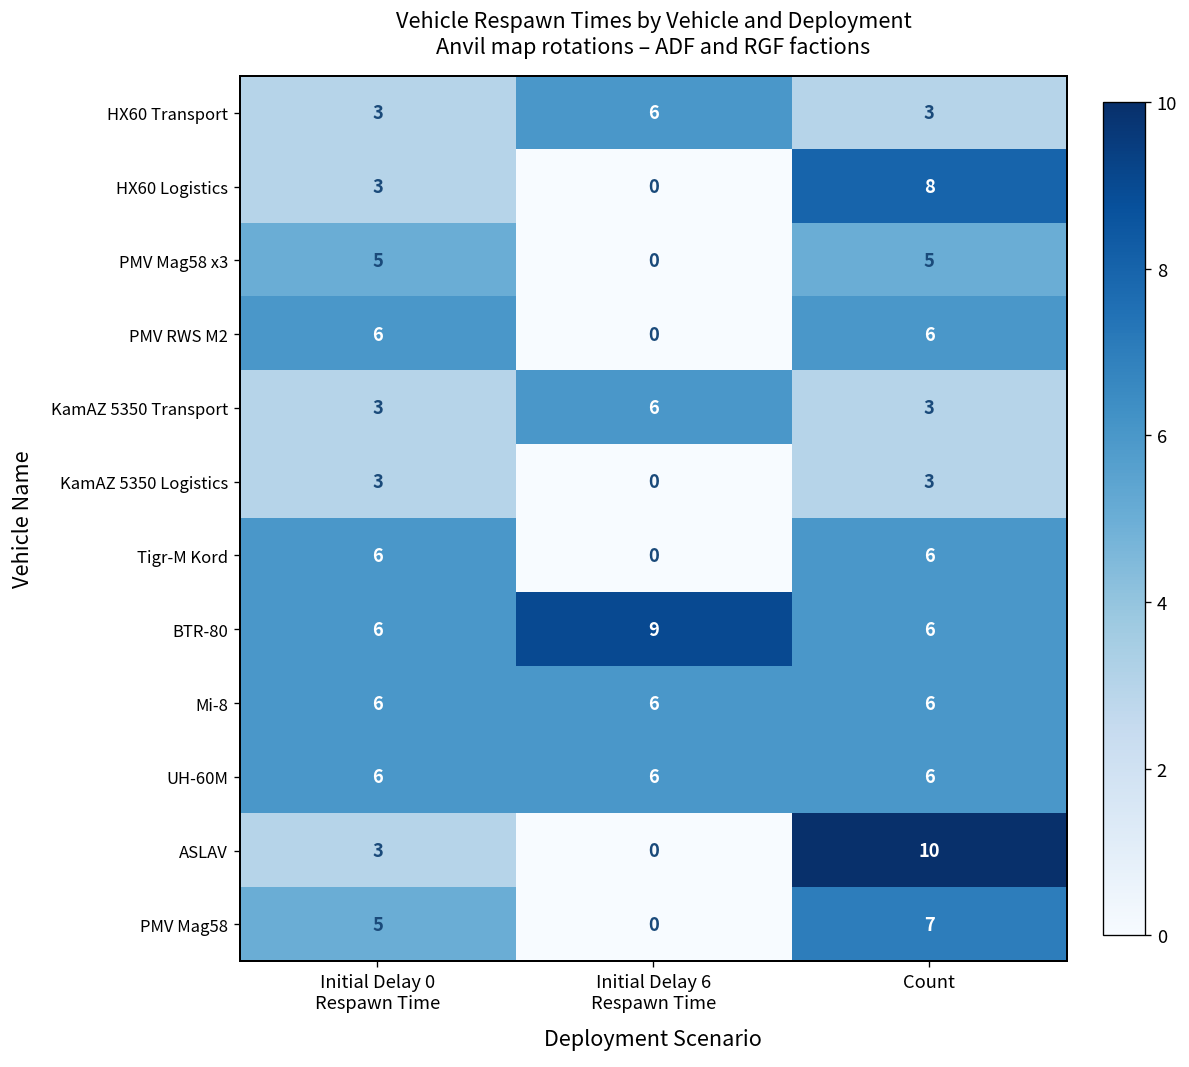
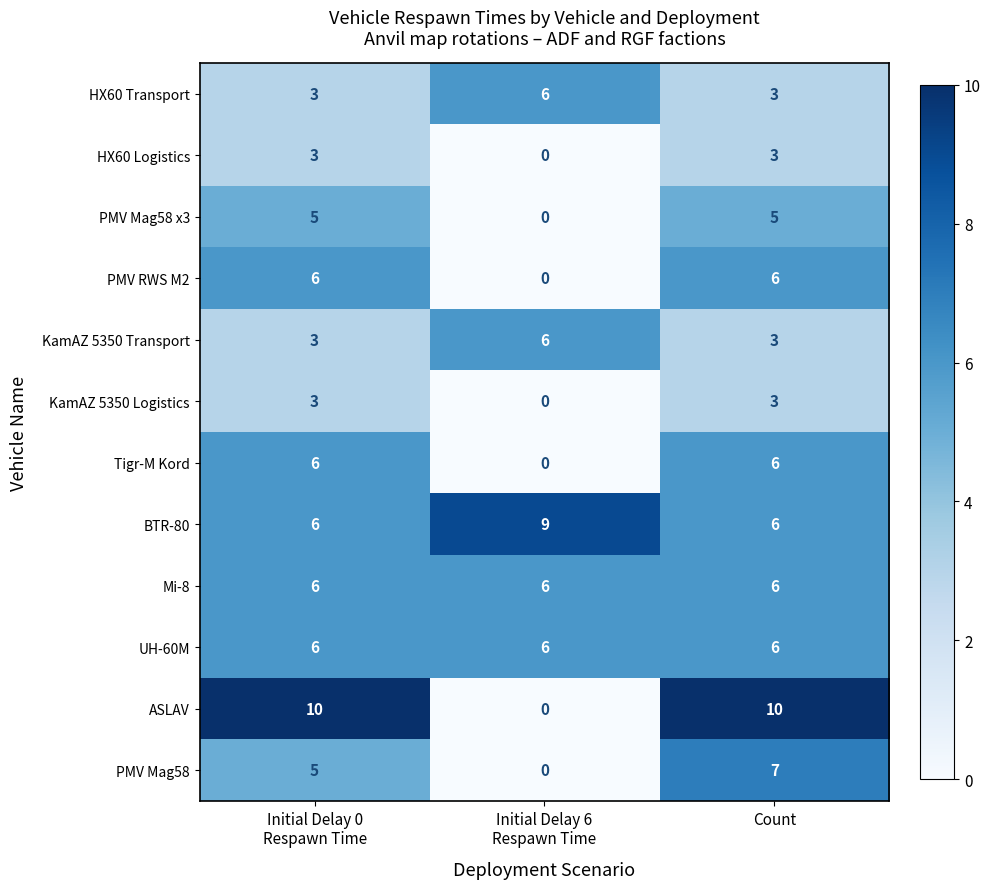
  {
    "HX60 Transport": {
      "Initial Delay 0 Respawn Time": 3,
      "Initial Delay 6 Respawn Time": 6,
      "Count": 3
    },
    "HX60 Logistics": {
      "Initial Delay 0 Respawn Time": 3,
      "Initial Delay 6 Respawn Time": 0,
-     "Count": 8
+     "Count": 3
    },
    "PMV Mag58 x3": {
      "Initial Delay 0 Respawn Time": 5,
      "Initial Delay 6 Respawn Time": 0,
      "Count": 5
    },
    "PMV RWS M2": {
      "Initial Delay 0 Respawn Time": 6,
      "Initial Delay 6 Respawn Time": 0,
      "Count": 6
    },
    "KamAZ 5350 Transport": {
      "Initial Delay 0 Respawn Time": 3,
      "Initial Delay 6 Respawn Time": 6,
      "Count": 3
    },
    "KamAZ 5350 Logistics": {
      "Initial Delay 0 Respawn Time": 3,
      "Initial Delay 6 Respawn Time": 0,
      "Count": 3
    },
    "Tigr-M Kord": {
      "Initial Delay 0 Respawn Time": 6,
      "Initial Delay 6 Respawn Time": 0,
      "Count": 6
    },
    "BTR-80": {
      "Initial Delay 0 Respawn Time": 6,
      "Initial Delay 6 Respawn Time": 9,
      "Count": 6
    },
    "Mi-8": {
      "Initial Delay 0 Respawn Time": 6,
      "Initial Delay 6 Respawn Time": 6,
      "Count": 6
    },
    "UH-60M": {
      "Initial Delay 0 Respawn Time": 6,
      "Initial Delay 6 Respawn Time": 6,
      "Count": 6
    },
    "ASLAV": {
-     "Initial Delay 0 Respawn Time": 3,
+     "Initial Delay 0 Respawn Time": 10,
      "Initial Delay 6 Respawn Time": 0,
      "Count": 10
    },
    "PMV Mag58": {
      "Initial Delay 0 Respawn Time": 5,
      "Initial Delay 6 Respawn Time": 0,
      "Count": 7
    }
  }
